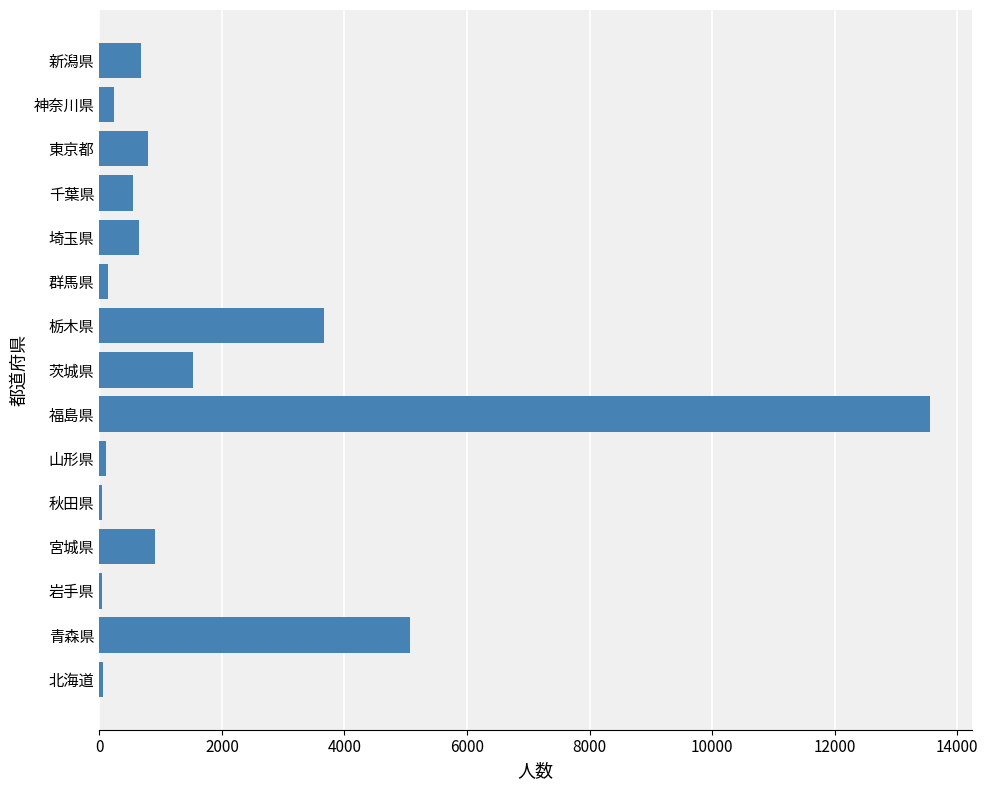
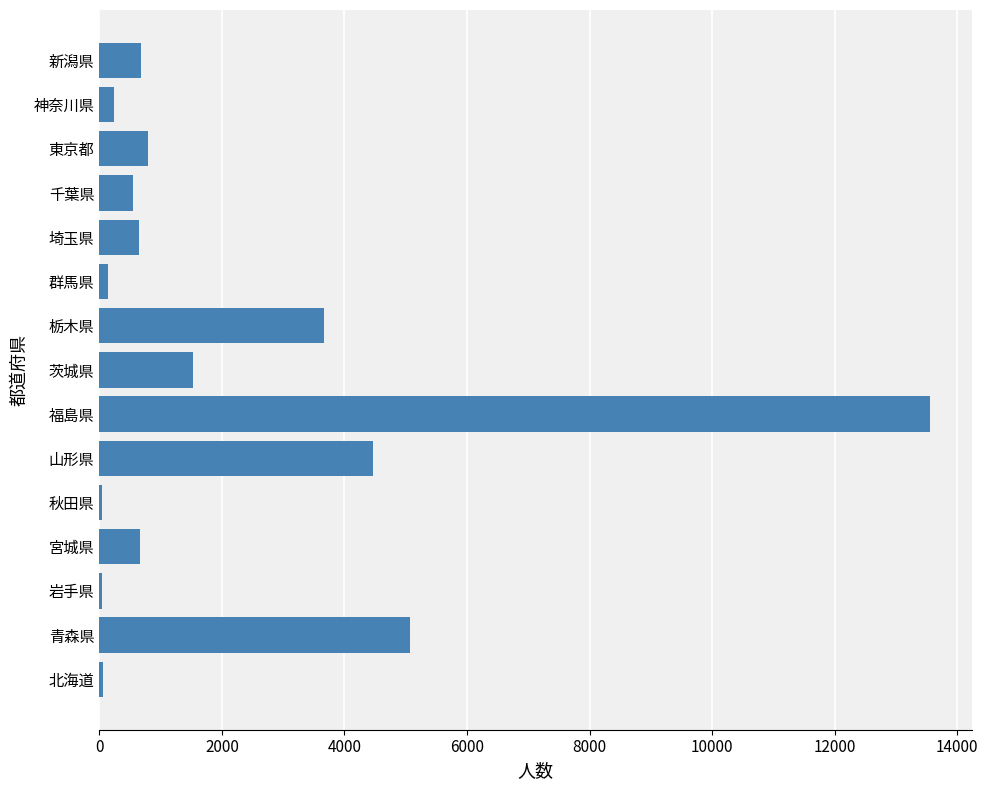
  {
    "新潟県": 700,
    "神奈川県": 200,
    "東京都": 800,
    "千葉県": 600,
    "埼玉県": 700,
    "群馬県": 100,
    "栃木県": 3700,
    "茨城県": 1500,
    "福島県": 13600,
-   "山形県": 100,
-   "宮城県": 900,
+   "山形県": 4500,
+   "宮城県": 700,
    "青森県": 5100,
    "北海道": 100
  }
